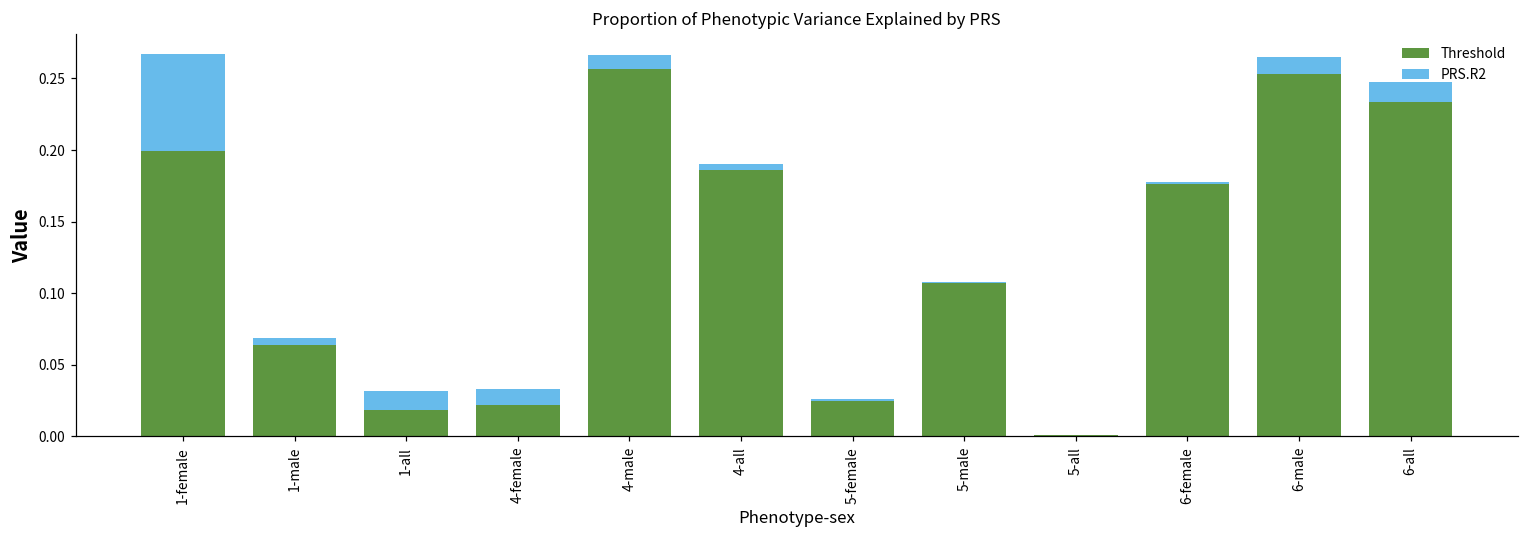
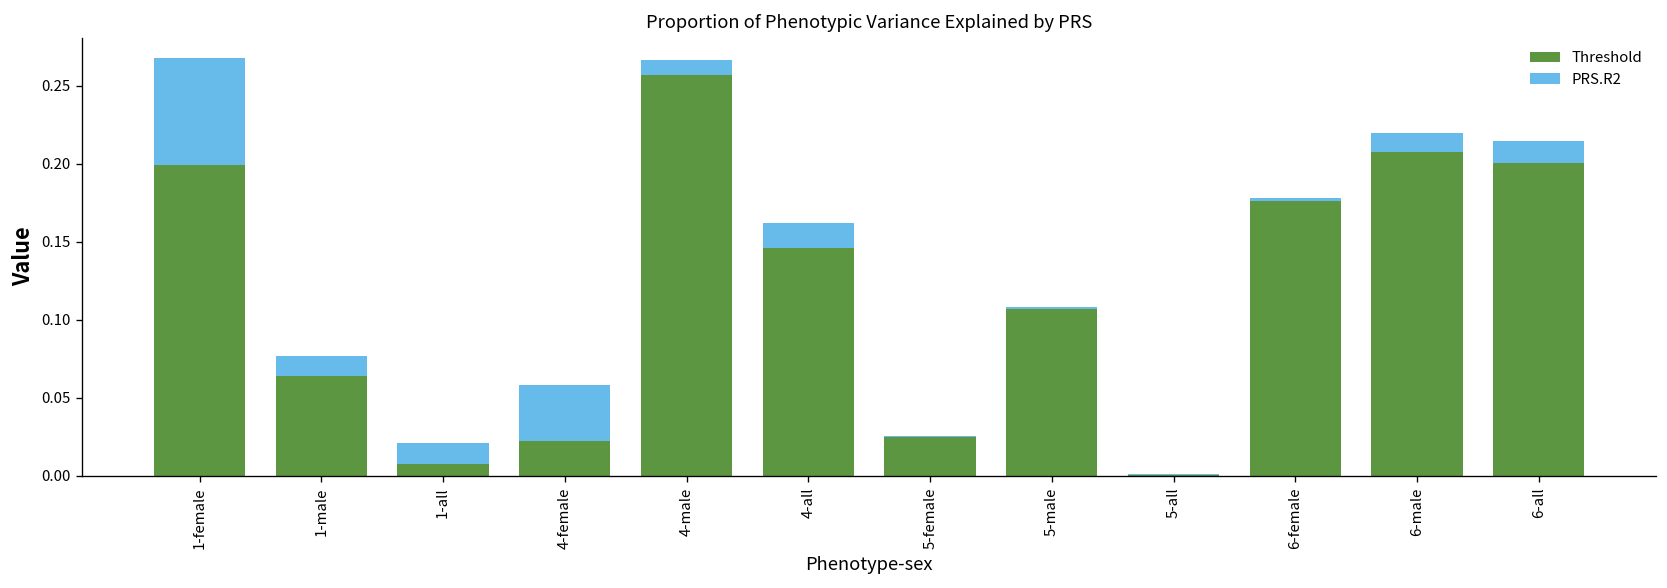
  {
    "Threshold": {
      "1-female": 0.199,
      "1-male": 0.064,
-     "1-all": 0.018,
+     "1-all": 0.008,
      "4-female": 0.022,
      "4-male": 0.257,
-     "4-all": 0.186,
+     "4-all": 0.146,
      "5-female": 0.025,
      "5-male": 0.107,
      "6-female": 0.176,
-     "6-male": 0.253,
-     "6-all": 0.234
+     "6-male": 0.208,
+     "6-all": 0.201
    },
    "PRS.R2": {
      "1-female": 0.068,
-     "1-male": 0.005,
+     "1-male": 0.013,
      "1-all": 0.013,
-     "4-female": 0.011,
+     "4-female": 0.036,
      "4-male": 0.010,
-     "4-all": 0.004,
+     "4-all": 0.016,
      "6-male": 0.012,
      "6-all": 0.014
    }
  }
